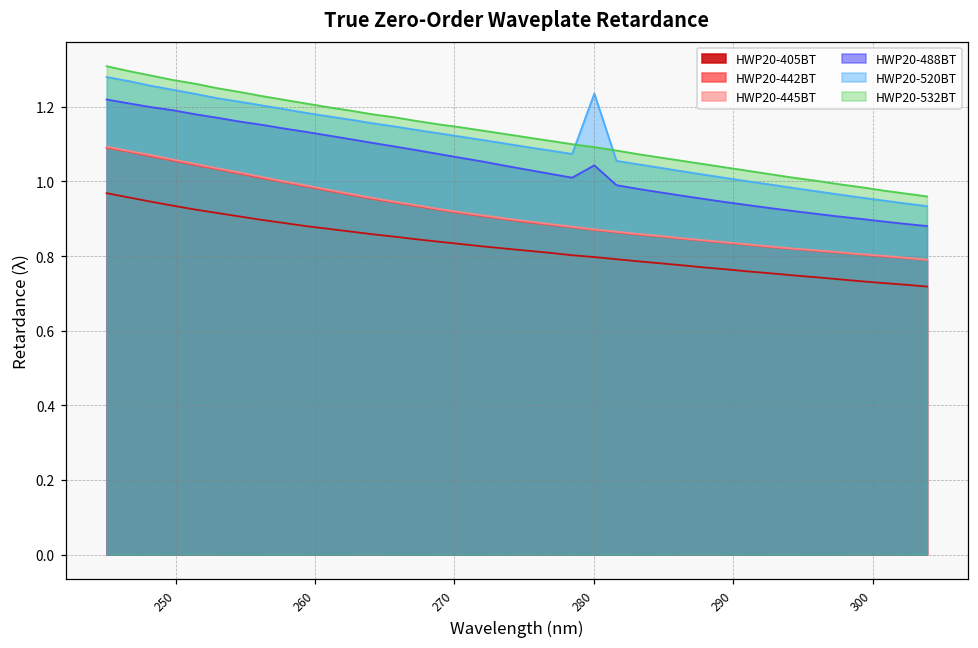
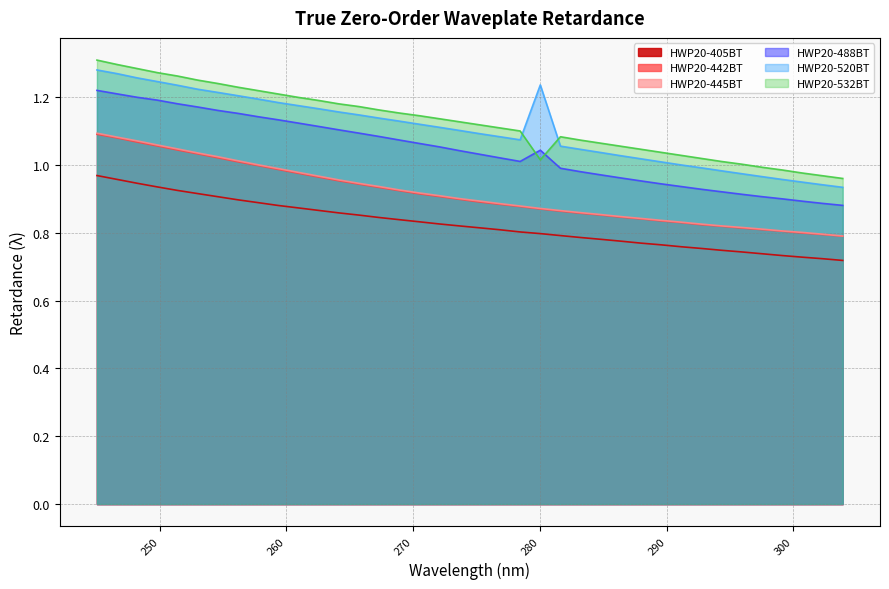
  {
    "HWP20-405BT": {
      "280": 0.80
    },
    "HWP20-488BT": {
      "280": 1.04
    },
    "HWP20-520BT": {
      "280": 1.24
    },
    "HWP20-532BT": {
-     "280": 1.09
+     "280": 1.02
    }
  }
